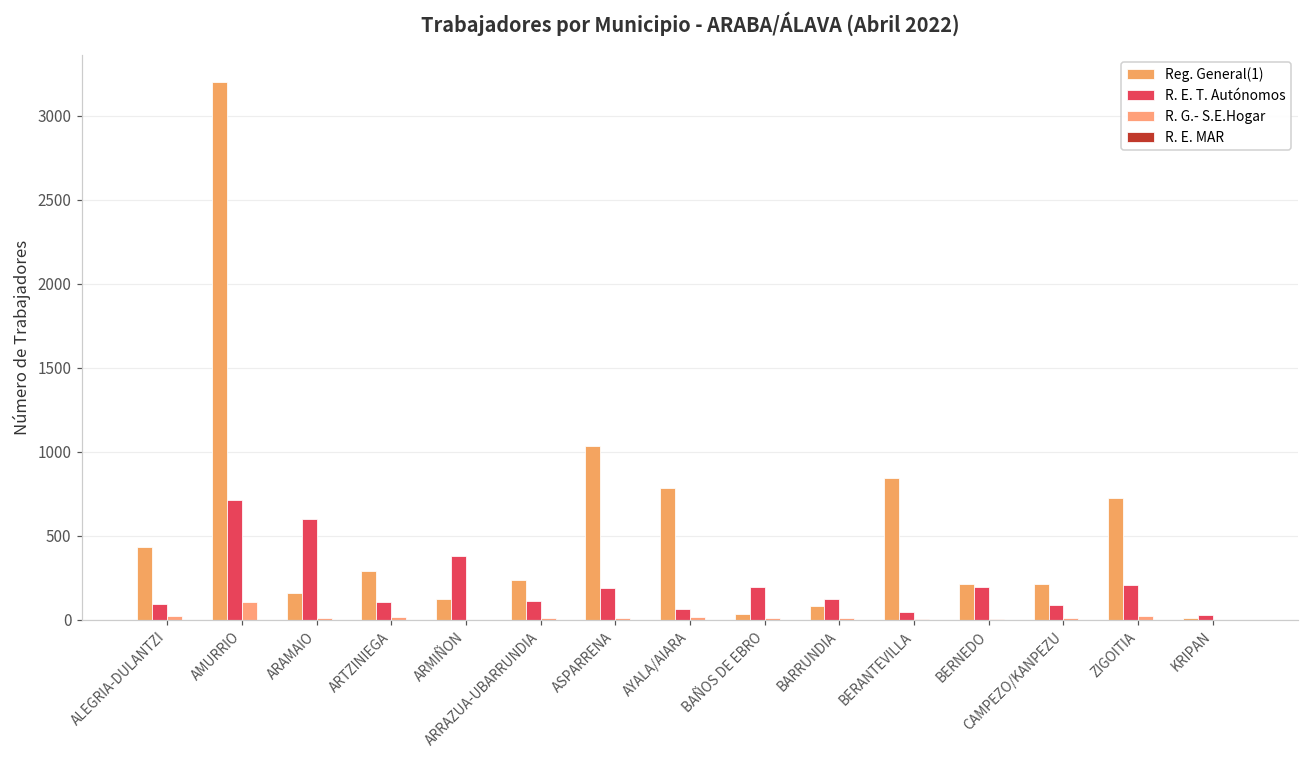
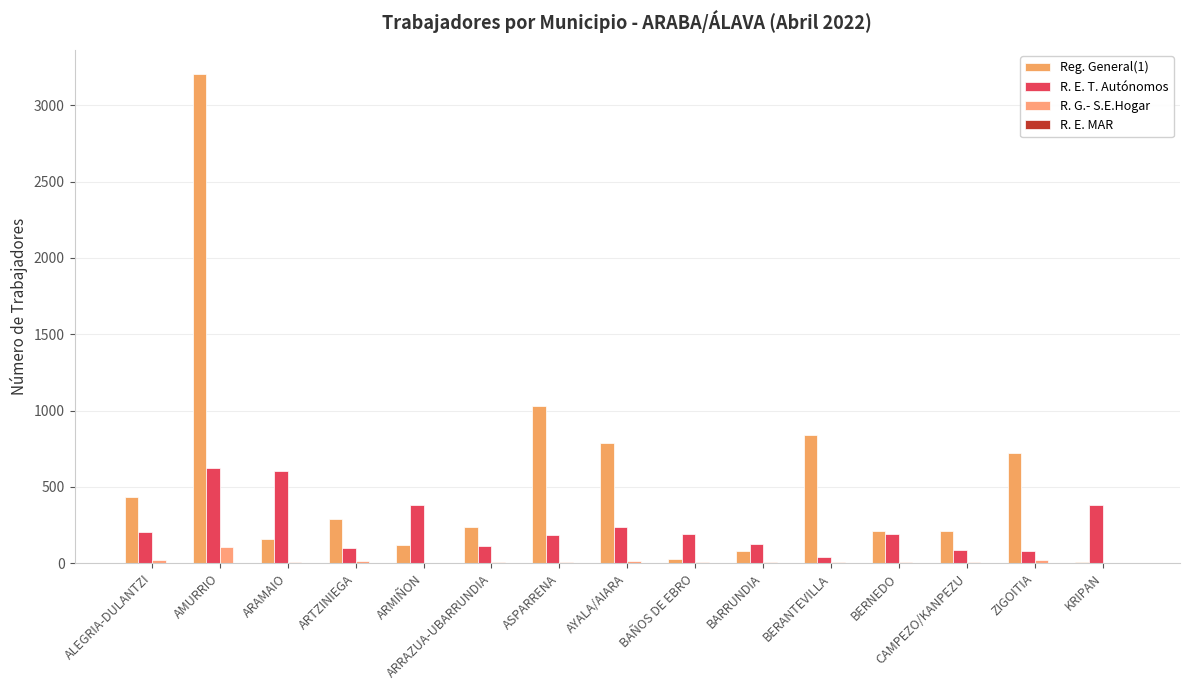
  {
    "R. E. T. Autónomos": {
-     "ALEGRIA-DULANTZI": 90,
-     "AMURRIO": 710,
+     "ALEGRIA-DULANTZI": 200,
+     "AMURRIO": 630,
      "ARAMAIO": 600,
      "ARTZINIEGA": 100,
      "ARMIÑON": 380,
      "ARRAZUA-UBARRUNDIA": 110,
      "ASPARRENA": 190,
-     "AYALA/AIARA": 60,
+     "AYALA/AIARA": 240,
      "BAÑOS DE EBRO": 190,
      "BARRUNDIA": 130,
      "BERANTEVILLA": 40,
      "BERNEDO": 190,
      "CAMPEZO/KANPEZU": 90,
-     "ZIGOITIA": 210,
-     "KRIPAN": 30
+     "ZIGOITIA": 80,
+     "KRIPAN": 380
    },
    "R. E. MAR": {
      "ALEGRIA-DULANTZI": 0,
      "AMURRIO": 0,
      "ARAMAIO": 0,
      "ARTZINIEGA": 0,
      "ARMIÑON": 0,
      "ARRAZUA-UBARRUNDIA": 0,
      "ASPARRENA": 0,
      "AYALA/AIARA": 0,
      "BAÑOS DE EBRO": 0,
      "BARRUNDIA": 0,
      "BERANTEVILLA": 0,
      "BERNEDO": 0,
      "CAMPEZO/KANPEZU": 0,
      "ZIGOITIA": 0,
      "KRIPAN": 0
    }
  }
